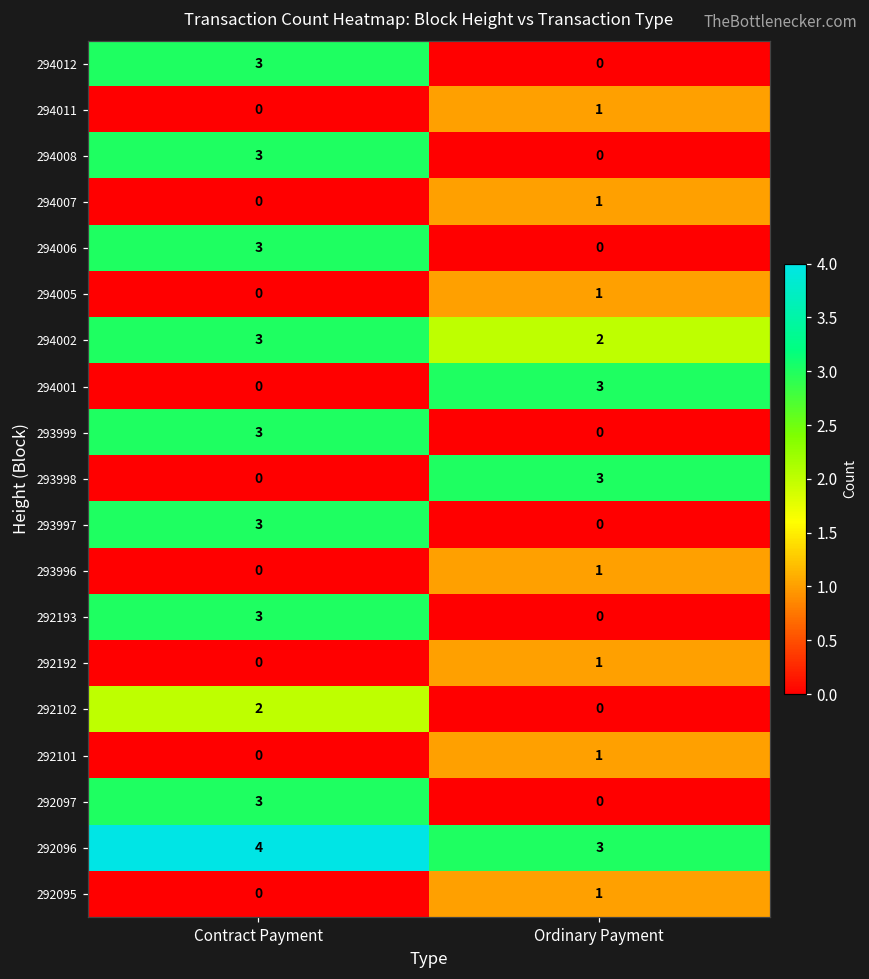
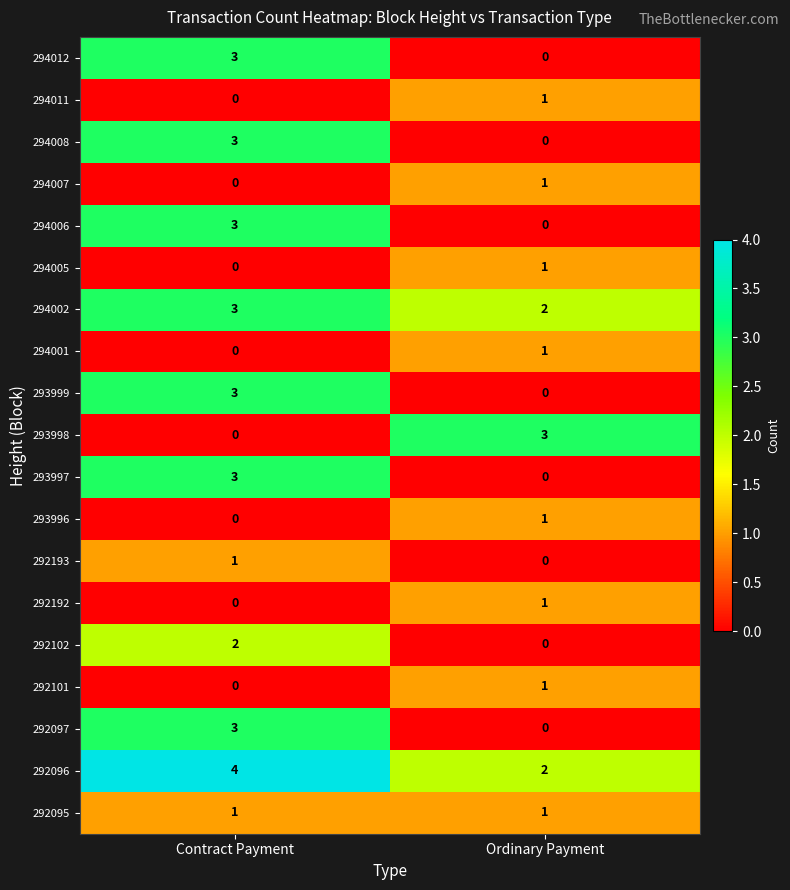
  {
    "294012": {
      "Contract Payment": 3,
      "Ordinary Payment": 0
    },
    "294011": {
      "Contract Payment": 0,
      "Ordinary Payment": 1
    },
    "294008": {
      "Contract Payment": 3,
      "Ordinary Payment": 0
    },
    "294007": {
      "Contract Payment": 0,
      "Ordinary Payment": 1
    },
    "294006": {
      "Contract Payment": 3,
      "Ordinary Payment": 0
    },
    "294005": {
      "Contract Payment": 0,
      "Ordinary Payment": 1
    },
    "294002": {
      "Contract Payment": 3,
      "Ordinary Payment": 2
    },
    "294001": {
      "Contract Payment": 0,
-     "Ordinary Payment": 3
+     "Ordinary Payment": 1
    },
    "293999": {
      "Contract Payment": 3,
      "Ordinary Payment": 0
    },
    "293998": {
      "Contract Payment": 0,
      "Ordinary Payment": 3
    },
    "293997": {
      "Contract Payment": 3,
      "Ordinary Payment": 0
    },
    "293996": {
      "Contract Payment": 0,
      "Ordinary Payment": 1
    },
    "292193": {
-     "Contract Payment": 3,
+     "Contract Payment": 1,
      "Ordinary Payment": 0
    },
    "292192": {
      "Contract Payment": 0,
      "Ordinary Payment": 1
    },
    "292102": {
      "Contract Payment": 2,
      "Ordinary Payment": 0
    },
    "292101": {
      "Contract Payment": 0,
      "Ordinary Payment": 1
    },
    "292097": {
      "Contract Payment": 3,
      "Ordinary Payment": 0
    },
    "292096": {
      "Contract Payment": 4,
-     "Ordinary Payment": 3
+     "Ordinary Payment": 2
    },
    "292095": {
-     "Contract Payment": 0,
+     "Contract Payment": 1,
      "Ordinary Payment": 1
    }
  }
